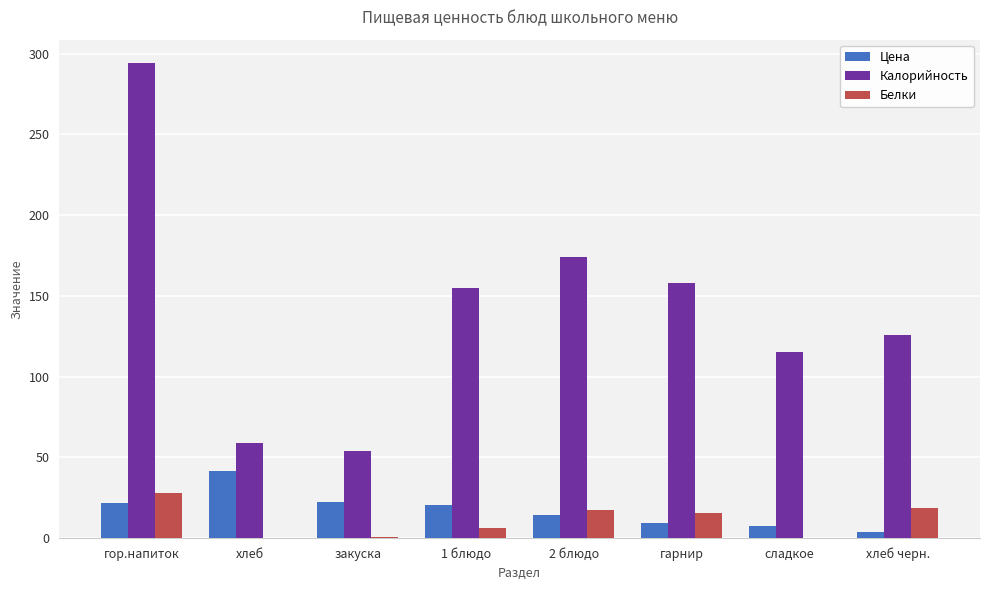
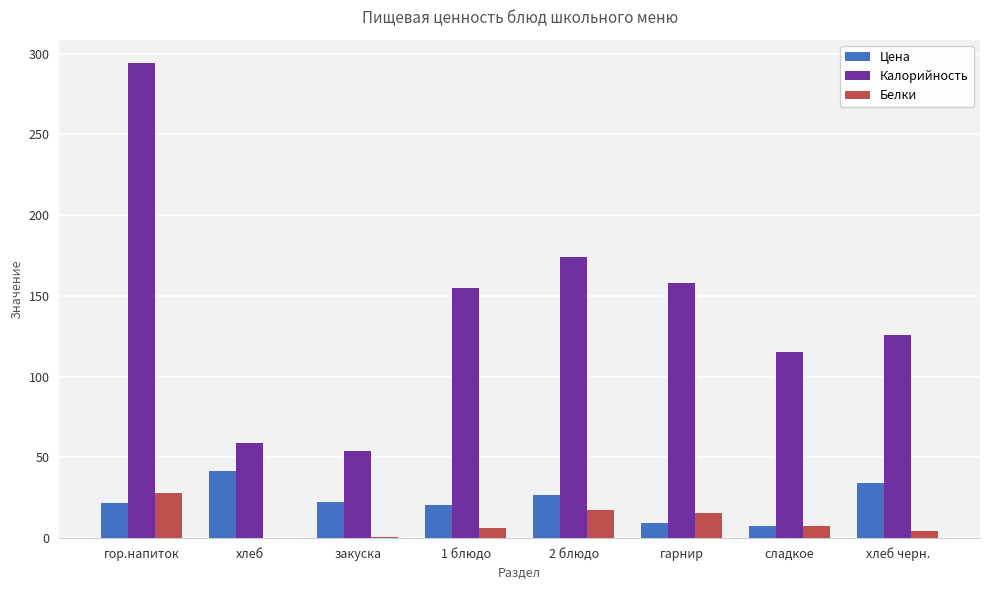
  {
    "Цена": {
      "гор.напиток": 22,
      "хлеб": 42,
      "закуска": 23,
      "1 блюдо": 20,
-     "2 блюдо": 14,
+     "2 блюдо": 27,
      "гарнир": 9,
      "сладкое": 8,
-     "хлеб черн.": 4
+     "хлеб черн.": 34
    },
    "Калорийность": {
      "гор.напиток": 294,
      "хлеб": 59,
      "закуска": 54,
      "1 блюдо": 155,
      "2 блюдо": 174,
      "гарнир": 158,
      "сладкое": 115,
      "хлеб черн.": 126
    },
    "Белки": {
      "гор.напиток": 28,
      "1 блюдо": 6,
      "2 блюдо": 17,
      "гарнир": 15,
-     "сладкое": 0,
-     "хлеб черн.": 19
+     "сладкое": 7,
+     "хлеб черн.": 5
    }
  }
